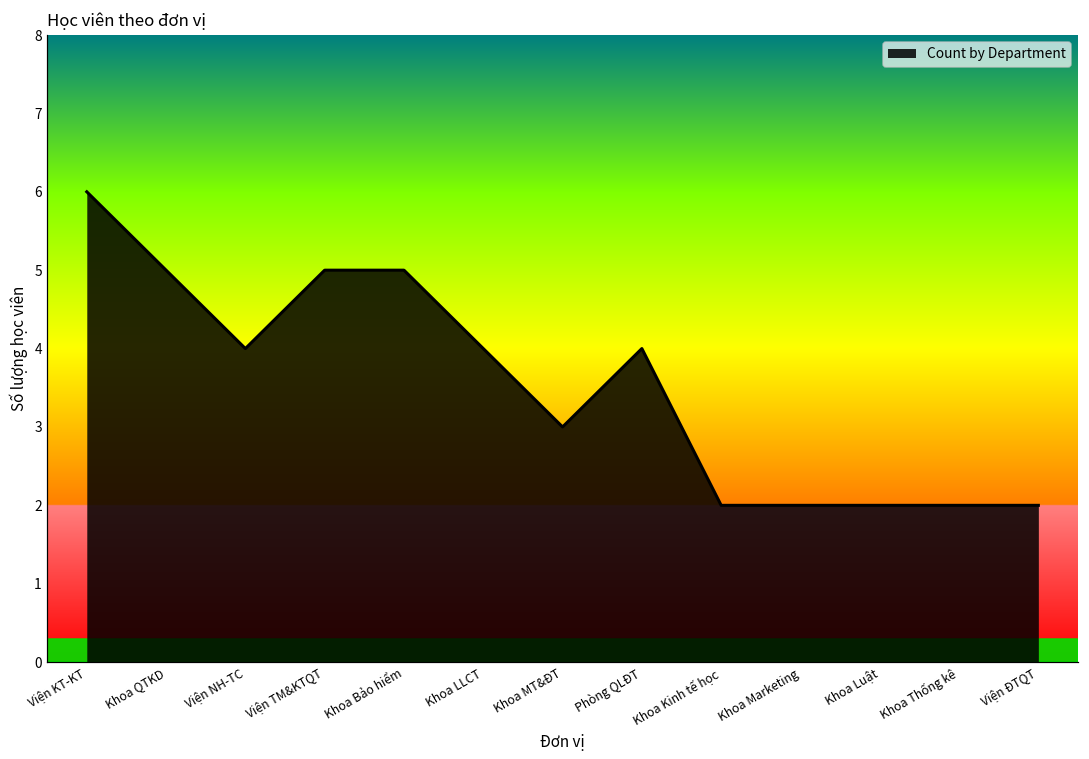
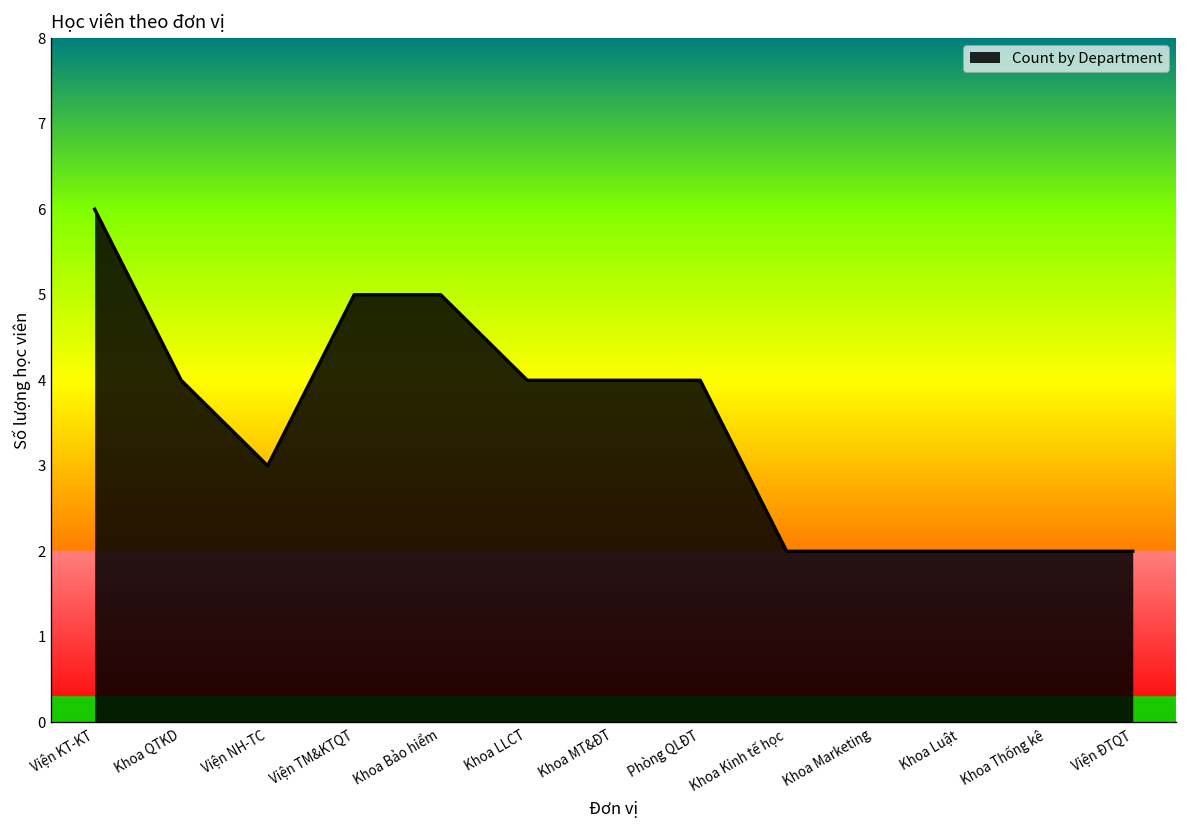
  {
    "Viện KT-KT": 6,
-   "Khoa QTKD": 5,
-   "Viện NH-TC": 4,
+   "Khoa QTKD": 4,
+   "Viện NH-TC": 3,
    "Viện TM&KTQT": 5,
    "Khoa Bảo hiểm": 5,
    "Khoa LLCT": 4,
-   "Khoa MT&ĐT": 3,
+   "Khoa MT&ĐT": 4,
    "Phòng QLĐT": 4,
    "Khoa Kinh tế học": 2,
    "Khoa Marketing": 2,
    "Khoa Luật": 2,
    "Khoa Thống kê": 2,
    "Viện ĐTQT": 2
  }
